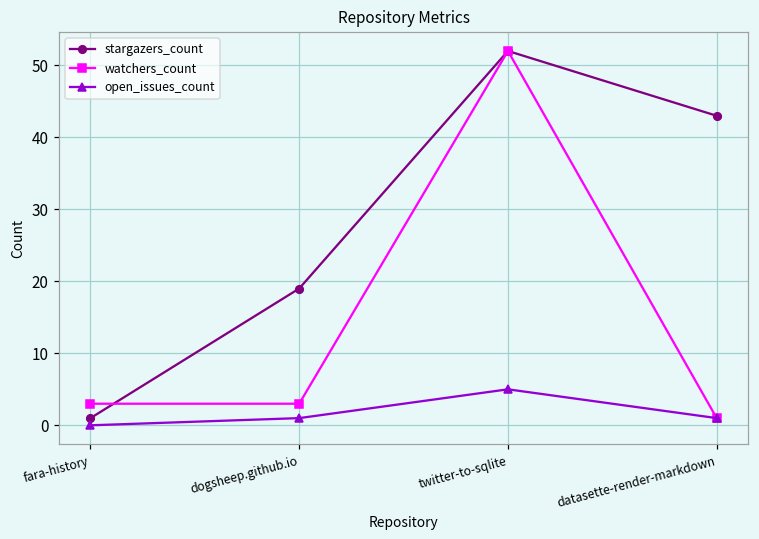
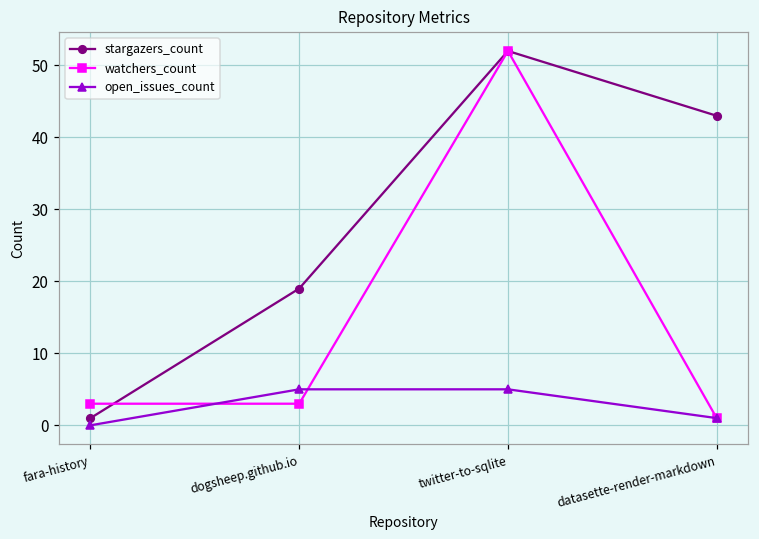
  {
    "stargazers_count": {
      "fara-history": 1,
      "dogsheep.github.io": 19,
      "datasette-render-markdown": 43
    },
    "watchers_count": {
      "fara-history": 3,
      "dogsheep.github.io": 3
    },
    "open_issues_count": {
      "fara-history": 0,
-     "dogsheep.github.io": 1,
+     "dogsheep.github.io": 5,
      "twitter-to-sqlite": 5
    }
  }
